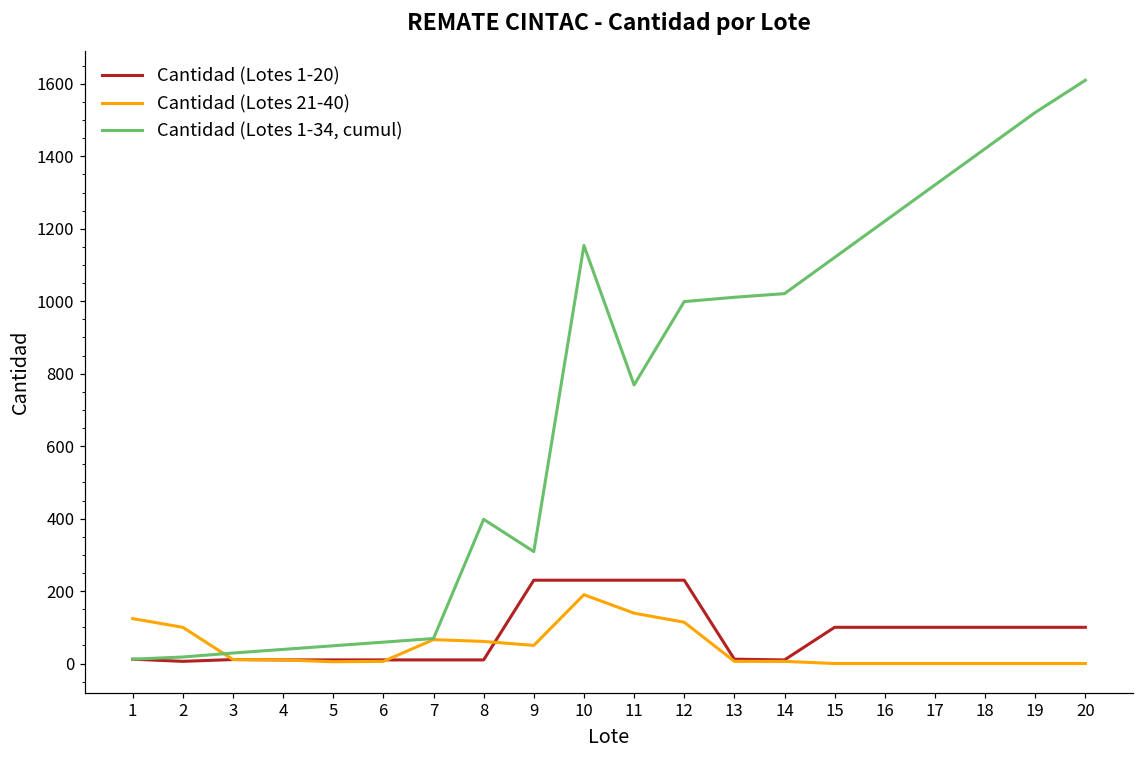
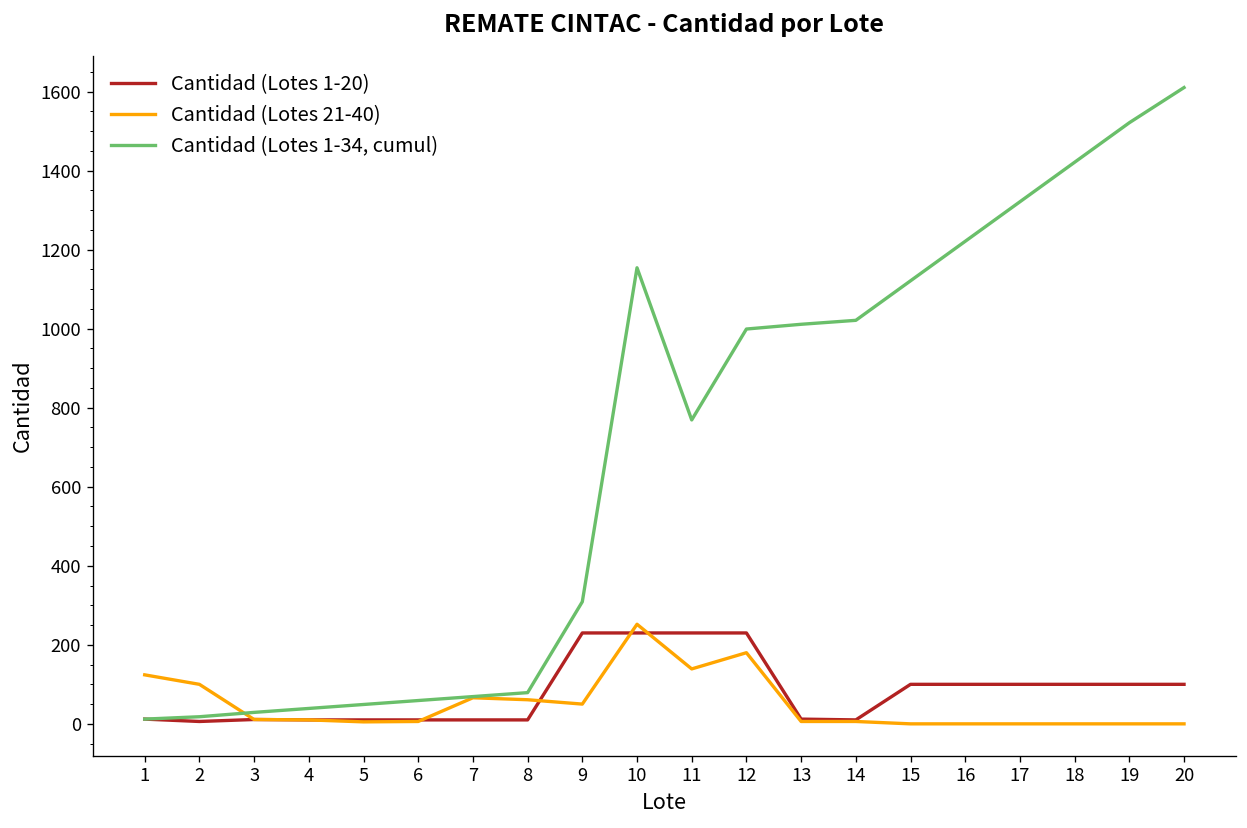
  {
    "Cantidad (Lotes 1-20)": {
      "2": 10,
      "7": 10,
      "8": 10,
      "9": 230,
      "10": 230,
      "11": 230,
      "12": 230,
      "15": 100,
      "16": 100,
      "17": 100,
      "18": 100,
      "19": 100,
      "20": 100
    },
    "Cantidad (Lotes 21-40)": {
      "1": 120,
      "2": 100,
      "8": 60,
      "9": 50,
-     "10": 190,
+     "10": 250,
      "11": 140,
-     "12": 110,
+     "12": 180,
      "15": 0,
      "16": 0,
      "17": 0,
      "18": 0,
      "19": 0,
      "20": 0
    },
    "Cantidad (Lotes 1-34, cumul)": {
      "2": 20,
      "3": 30,
      "4": 40,
      "5": 50,
      "6": 60,
-     "8": 400,
+     "8": 80,
      "9": 310,
      "10": 1150,
      "11": 770,
      "12": 1000,
      "13": 1010,
      "14": 1020,
      "15": 1120,
      "16": 1220,
      "17": 1320,
      "18": 1420,
      "19": 1520,
      "20": 1610
    }
  }
